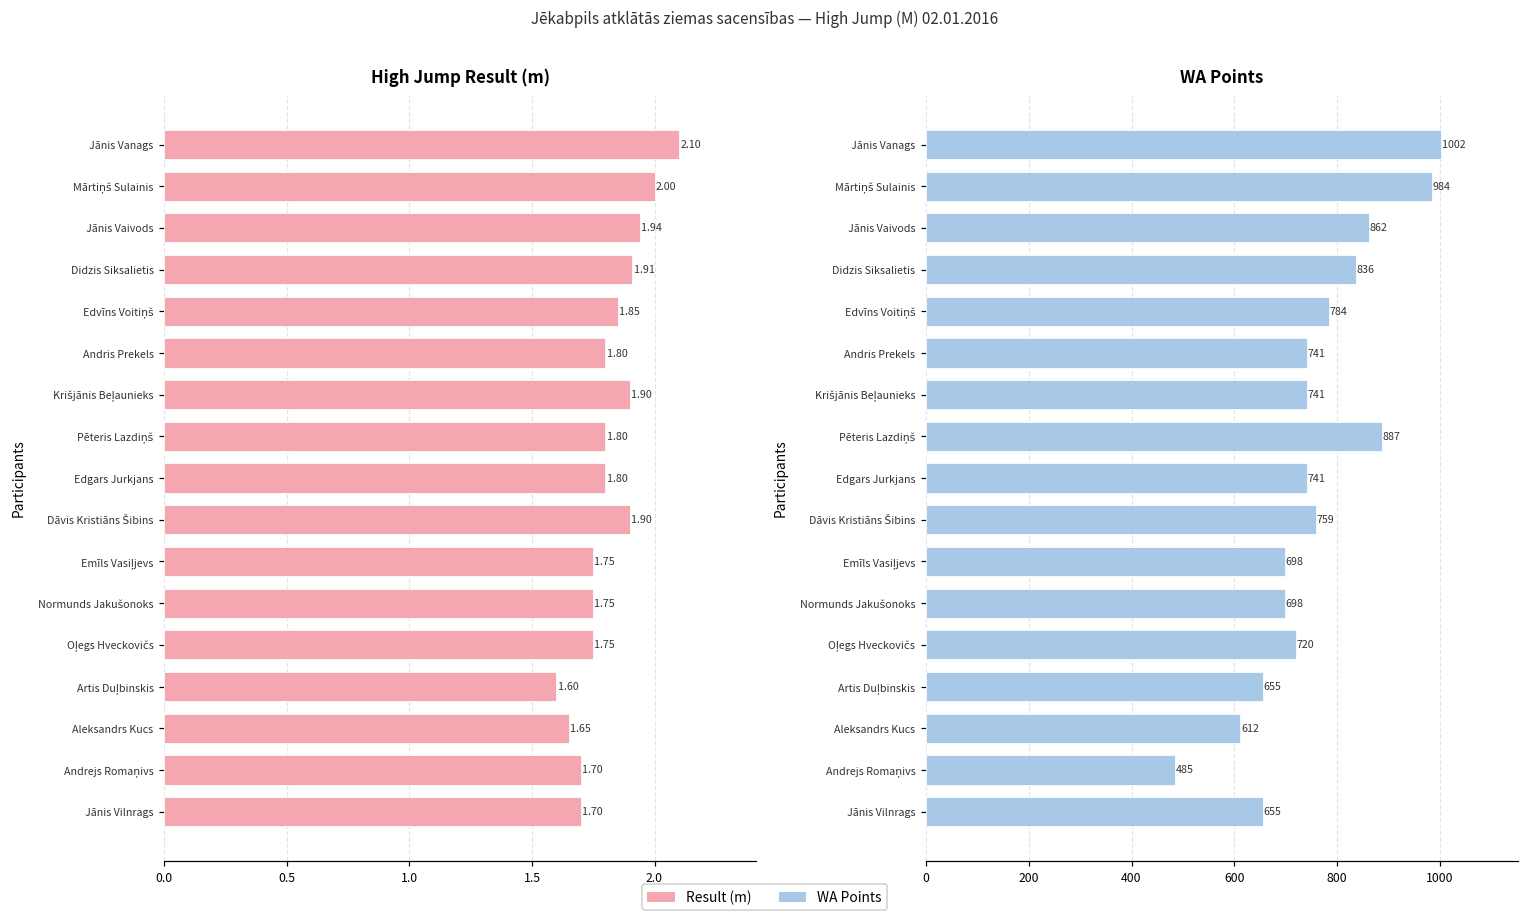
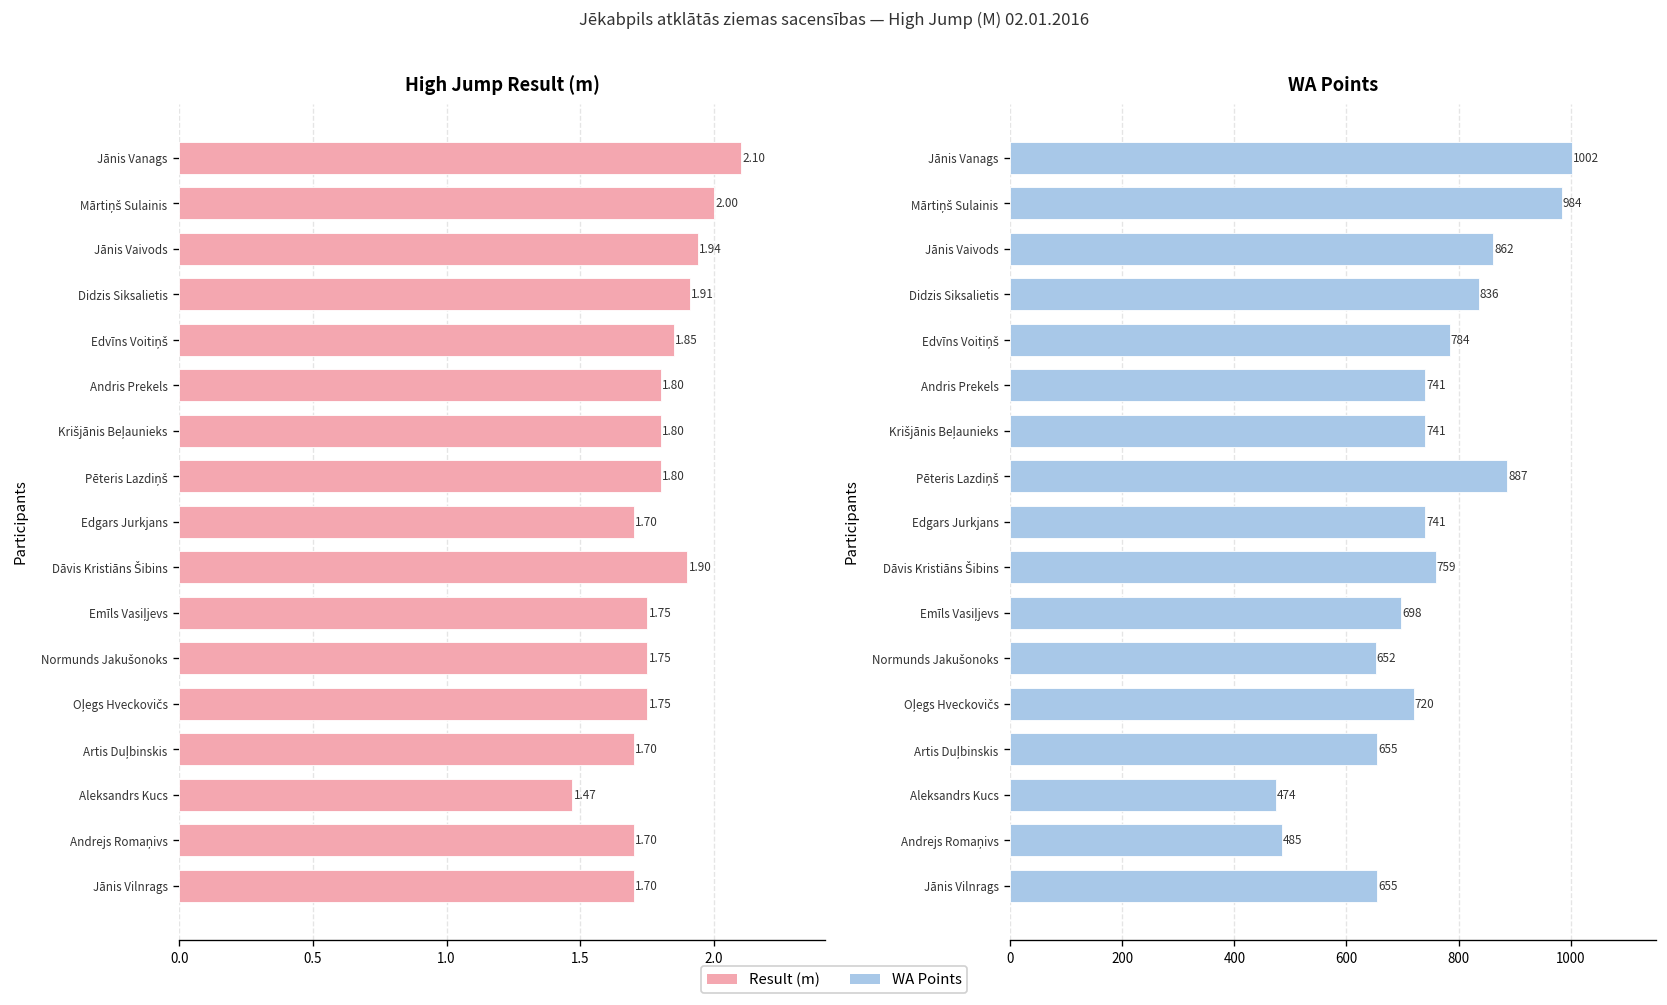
  {
    "High Jump Result (m)": {
      "Jānis Vanags": 2.10,
      "Mārtiņš Sulainis": 2.00,
      "Jānis Vaivods": 1.94,
      "Didzis Siksalietis": 1.91,
      "Edvīns Voitiņš": 1.85,
      "Andris Prekels": 1.80,
-     "Krišjānis Beļaunieks": 1.90,
+     "Krišjānis Beļaunieks": 1.80,
      "Pēteris Lazdiņš": 1.80,
-     "Edgars Jurkjans": 1.80,
+     "Edgars Jurkjans": 1.70,
      "Dāvis Kristiāns Šibins": 1.90,
      "Emīls Vasiļjevs": 1.75,
      "Normunds Jakušonoks": 1.75,
      "Oļegs Hveckovičs": 1.75,
-     "Artis Duļbinskis": 1.60,
-     "Aleksandrs Kucs": 1.65,
+     "Artis Duļbinskis": 1.70,
+     "Aleksandrs Kucs": 1.47,
      "Andrejs Romaņivs": 1.70,
      "Jānis Vilnrags": 1.70
    },
    "WA Points": {
      "Jānis Vanags": 1002,
      "Mārtiņš Sulainis": 984,
      "Jānis Vaivods": 862,
      "Didzis Siksalietis": 836,
      "Edvīns Voitiņš": 784,
      "Andris Prekels": 741,
      "Krišjānis Beļaunieks": 741,
      "Pēteris Lazdiņš": 887,
      "Edgars Jurkjans": 741,
      "Dāvis Kristiāns Šibins": 759,
      "Emīls Vasiļjevs": 698,
-     "Normunds Jakušonoks": 698,
+     "Normunds Jakušonoks": 652,
      "Oļegs Hveckovičs": 720,
      "Artis Duļbinskis": 655,
-     "Aleksandrs Kucs": 612,
+     "Aleksandrs Kucs": 474,
      "Andrejs Romaņivs": 485,
      "Jānis Vilnrags": 655
    }
  }
